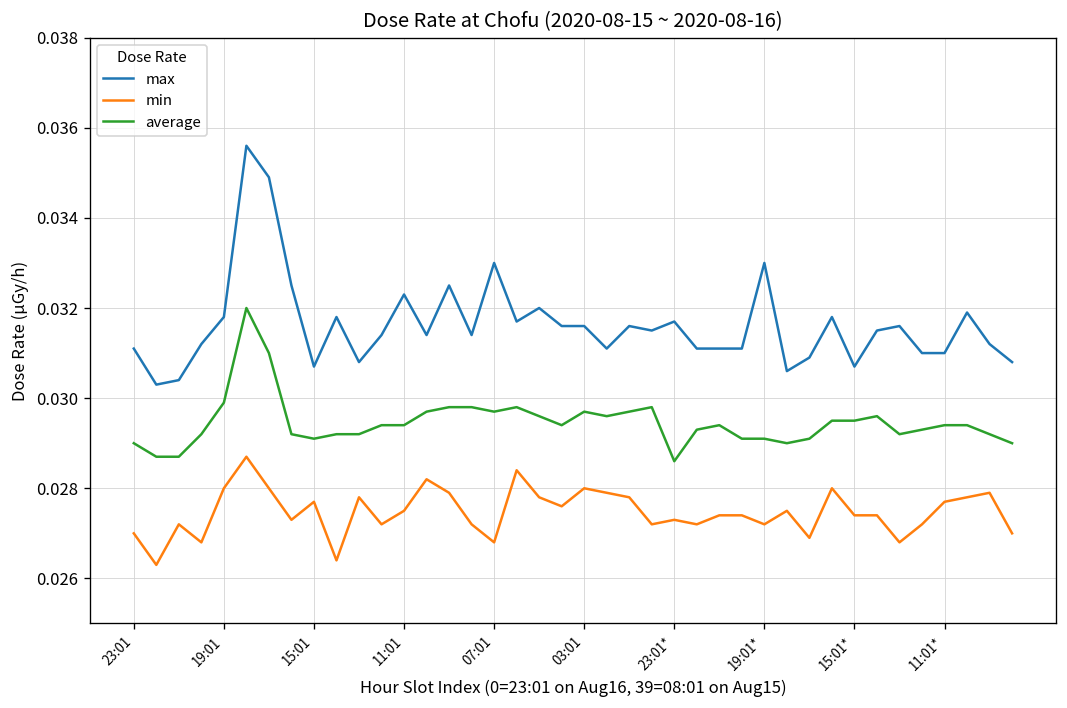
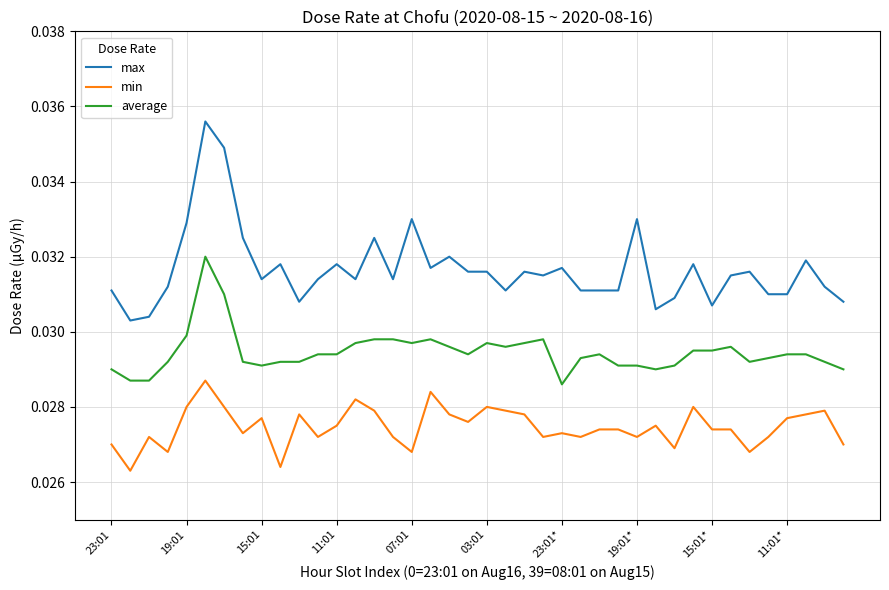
  {
    "max": {
      "23:01": 0.0311,
-     "19:01": 0.0318,
-     "15:01": 0.0307,
-     "11:01": 0.0323,
+     "19:01": 0.0329,
+     "15:01": 0.0314,
+     "11:01": 0.0318,
      "07:01": 0.0330,
      "03:01": 0.0316,
      "23:01*": 0.0317,
      "19:01*": 0.0330,
      "15:01*": 0.0307,
      "11:01*": 0.0310
    },
    "min": {
      "23:01": 0.0270,
      "19:01": 0.0280,
      "15:01": 0.0277,
      "11:01": 0.0275,
      "07:01": 0.0268,
      "03:01": 0.0280,
      "23:01*": 0.0273,
      "19:01*": 0.0272,
      "15:01*": 0.0274,
      "11:01*": 0.0277
    },
    "average": {
      "23:01": 0.0290,
      "19:01": 0.0299,
      "15:01": 0.0291,
      "11:01": 0.0294,
      "07:01": 0.0297,
      "03:01": 0.0297,
      "23:01*": 0.0286,
      "19:01*": 0.0291,
      "15:01*": 0.0295,
      "11:01*": 0.0294
    }
  }
